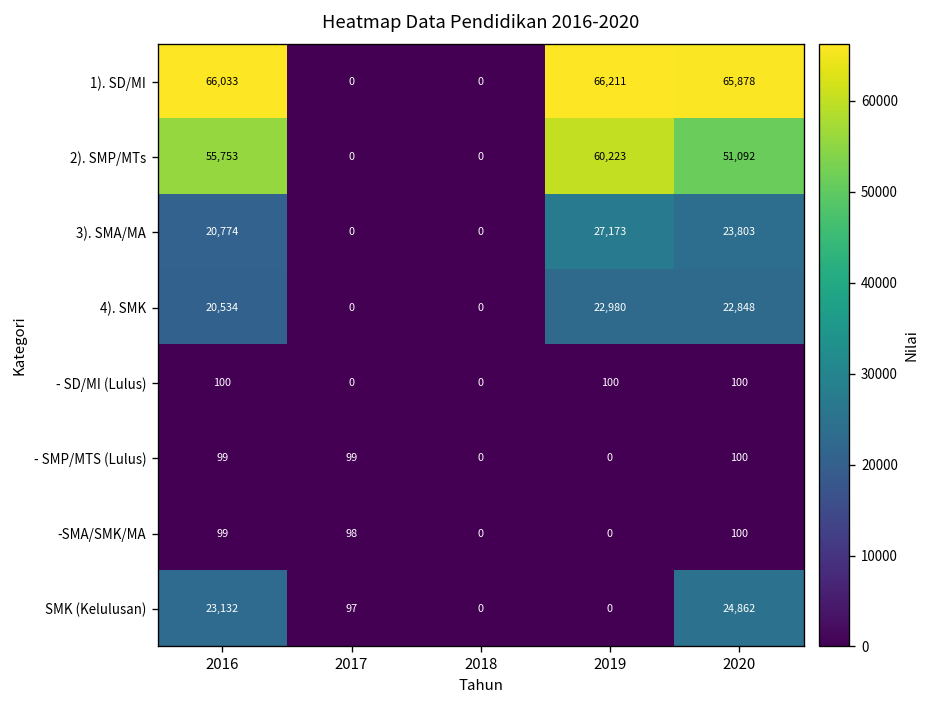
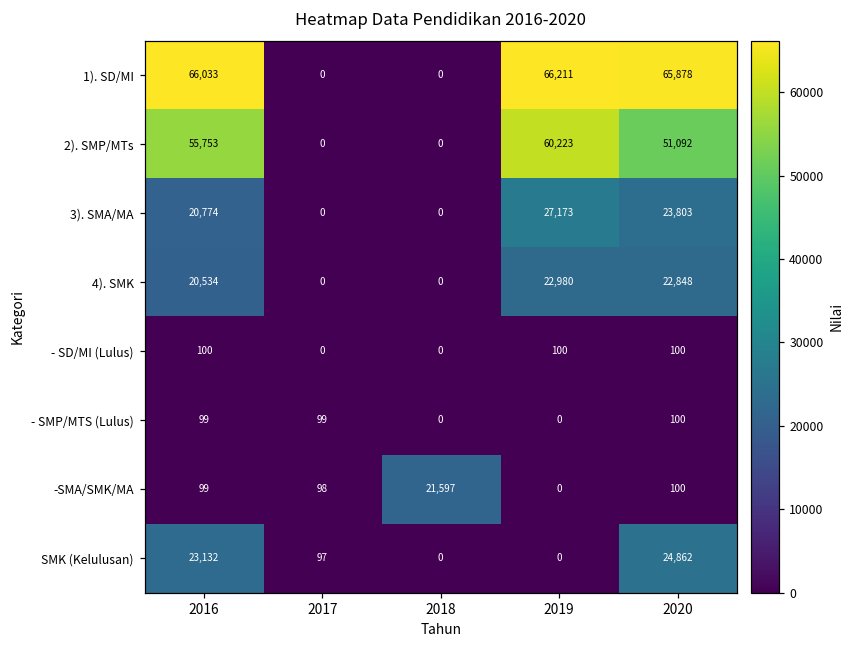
  {
    "1). SD/MI": {
      "2016": "66,033",
      "2017": "0",
      "2018": "0",
      "2019": "66,211",
      "2020": "65,878"
    },
    "2). SMP/MTs": {
      "2016": "55,753",
      "2017": "0",
      "2018": "0",
      "2019": "60,223",
      "2020": "51,092"
    },
    "3). SMA/MA": {
      "2016": "20,774",
      "2017": "0",
      "2018": "0",
      "2019": "27,173",
      "2020": "23,803"
    },
    "4). SMK": {
      "2016": "20,534",
      "2017": "0",
      "2018": "0",
      "2019": "22,980",
      "2020": "22,848"
    },
    "- SD/MI (Lulus)": {
      "2016": "100",
      "2017": "0",
      "2018": "0",
      "2019": "100",
      "2020": "100"
    },
    "- SMP/MTS (Lulus)": {
      "2016": "99",
      "2017": "99",
      "2018": "0",
      "2019": "0",
      "2020": "100"
    },
    "-SMA/SMK/MA": {
      "2016": "99",
      "2017": "98",
-     "2018": "0",
+     "2018": "21,597",
      "2019": "0",
      "2020": "100"
    },
    "SMK (Kelulusan)": {
      "2016": "23,132",
      "2017": "97",
      "2018": "0",
      "2019": "0",
      "2020": "24,862"
    }
  }
